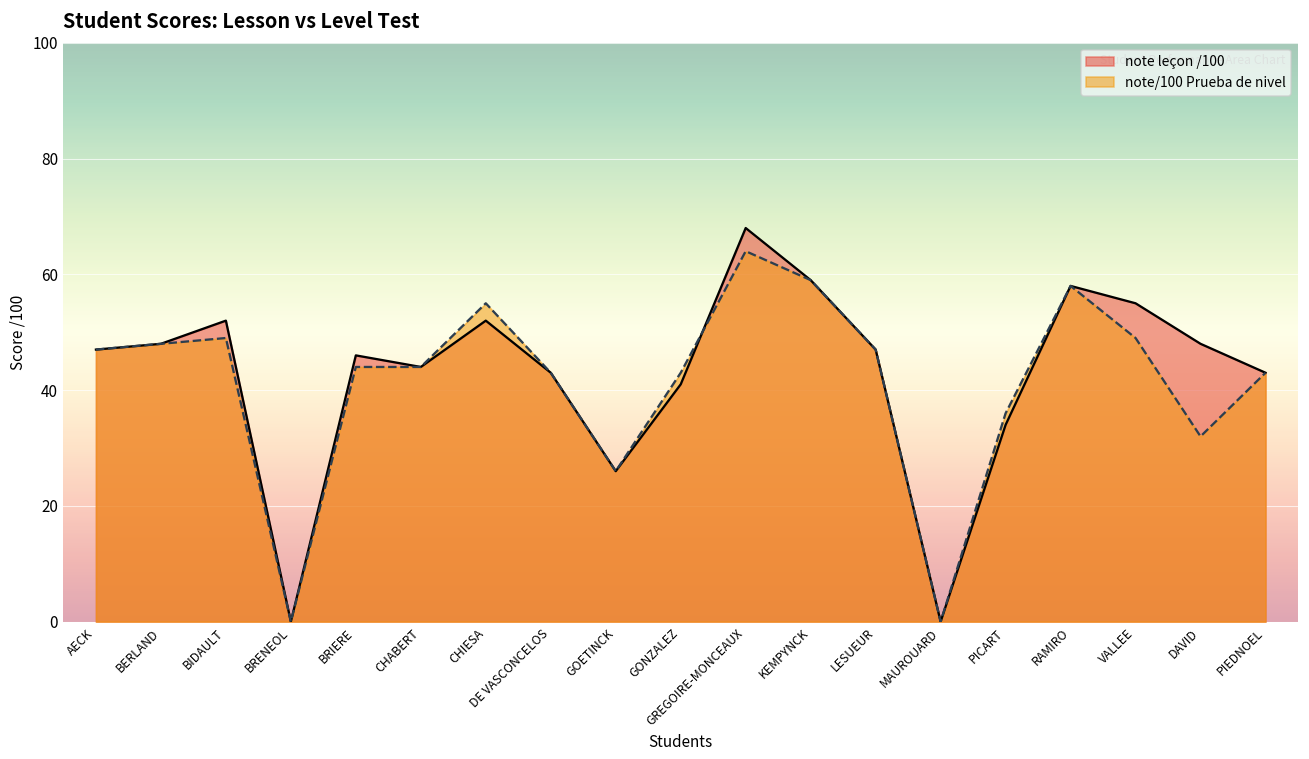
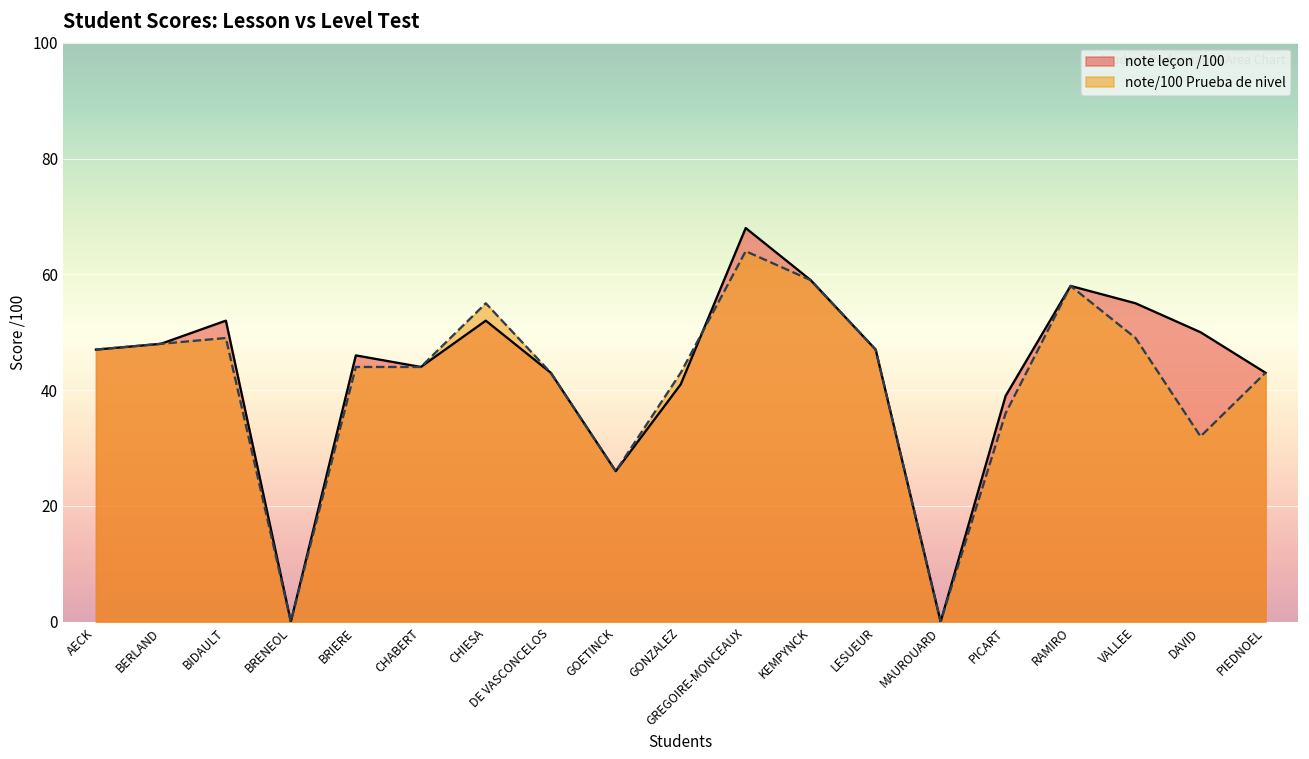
  {
    "note leçon /100": {
      "BIDAULT": 52,
      "BRIERE": 46,
      "CHIESA": 52,
      "GONZALEZ": 41,
      "GREGOIRE-MONCEAUX": 68,
-     "PICART": 34,
+     "PICART": 39,
      "VALLEE": 55,
-     "DAVID": 48
+     "DAVID": 50
    },
    "note/100 Prueba de nivel": {
      "BIDAULT": 49,
      "BRIERE": 44,
      "CHIESA": 55,
      "GONZALEZ": 43,
      "GREGOIRE-MONCEAUX": 64,
      "PICART": 36,
      "VALLEE": 49,
      "DAVID": 32
    }
  }
